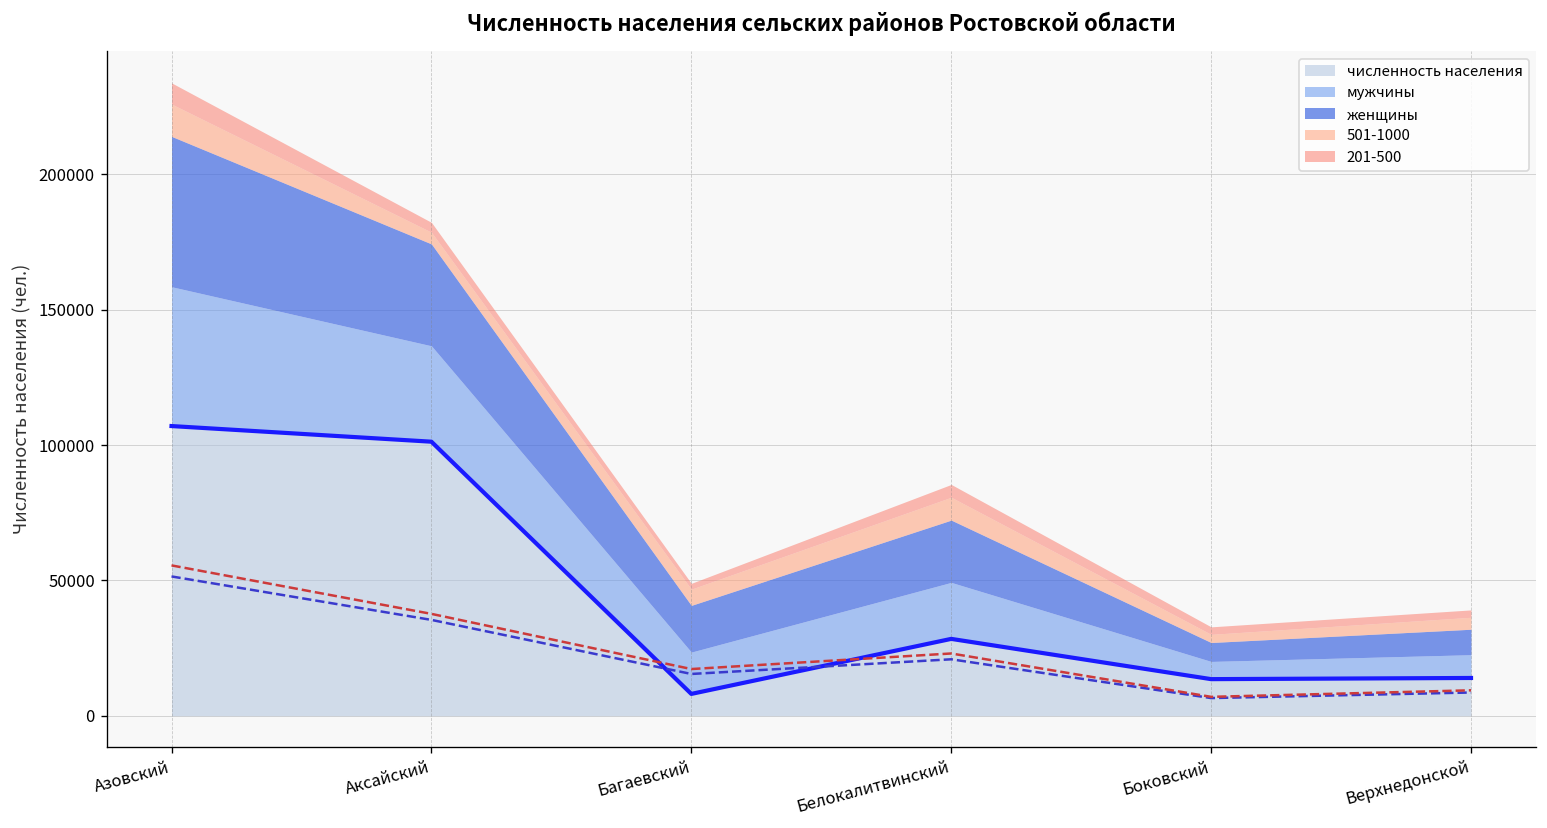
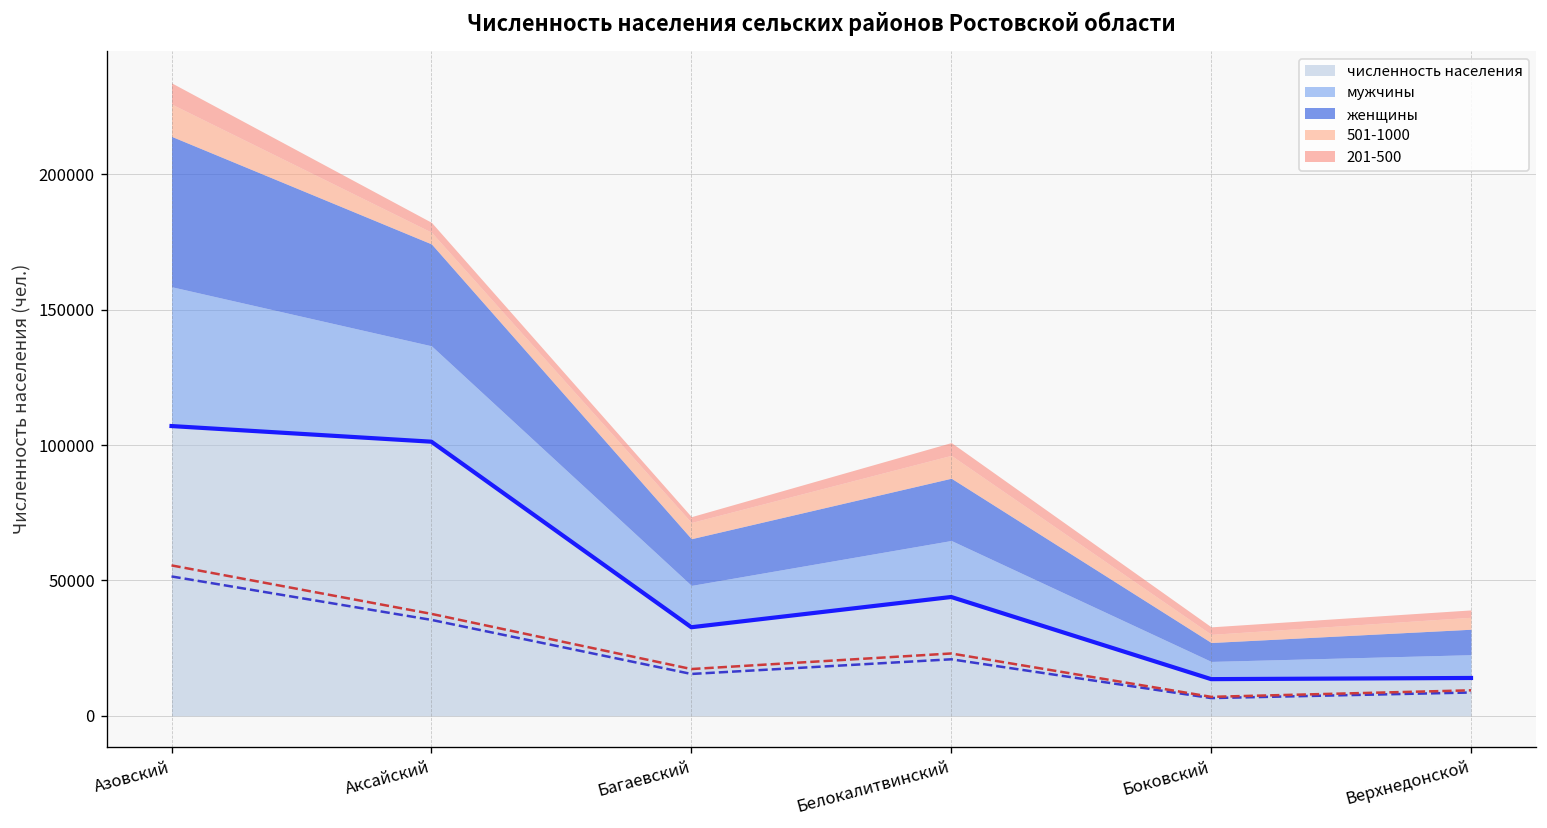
  {
    "численность населения": {
      "Азовский": 107000,
      "Аксайский": 101000,
-     "Багаевский": 8000,
-     "Белокалитвинский": 28000,
+     "Багаевский": 33000,
+     "Белокалитвинский": 44000,
      "Боковский": 14000,
      "Верхнедонской": 14000
    }
  }
